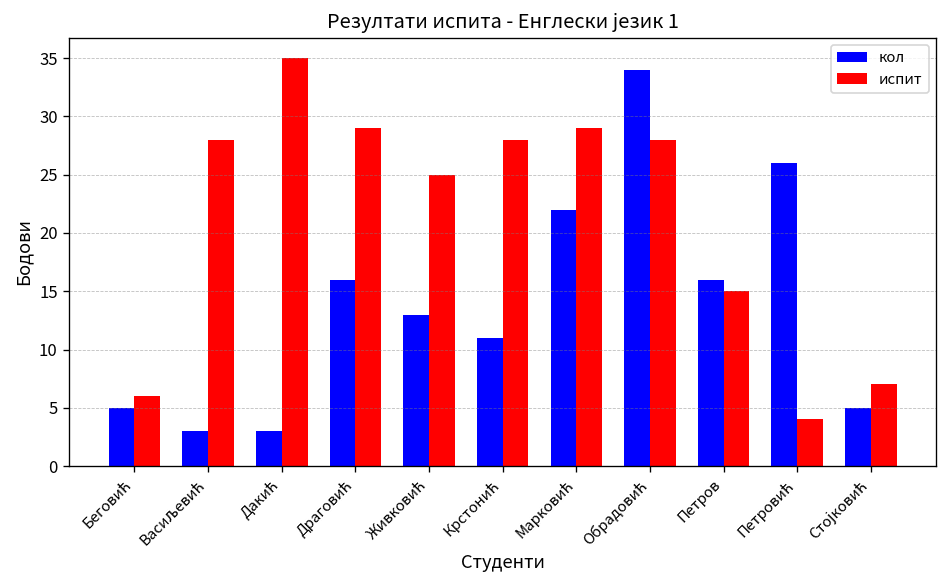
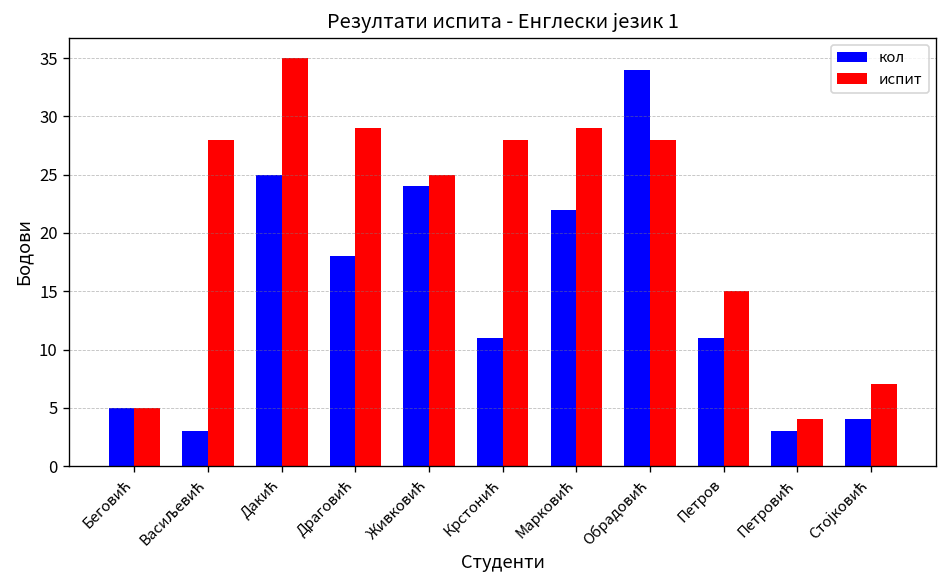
  {
    "кол": {
      "Беговић": 5,
      "Васиљевић": 3,
-     "Дакић": 3,
-     "Драговић": 16,
-     "Живковић": 13,
+     "Дакић": 25,
+     "Драговић": 18,
+     "Живковић": 24,
      "Крстонић": 11,
      "Марковић": 22,
      "Обрадовић": 34,
-     "Петров": 16,
-     "Петровић": 26,
-     "Стојковић": 5
+     "Петров": 11,
+     "Петровић": 3,
+     "Стојковић": 4
    },
    "испит": {
-     "Беговић": 6,
+     "Беговић": 5,
      "Васиљевић": 28,
      "Дакић": 35,
      "Драговић": 29,
      "Живковић": 25,
      "Крстонић": 28,
      "Марковић": 29,
      "Обрадовић": 28,
      "Петров": 15,
      "Петровић": 4,
      "Стојковић": 7
    }
  }
